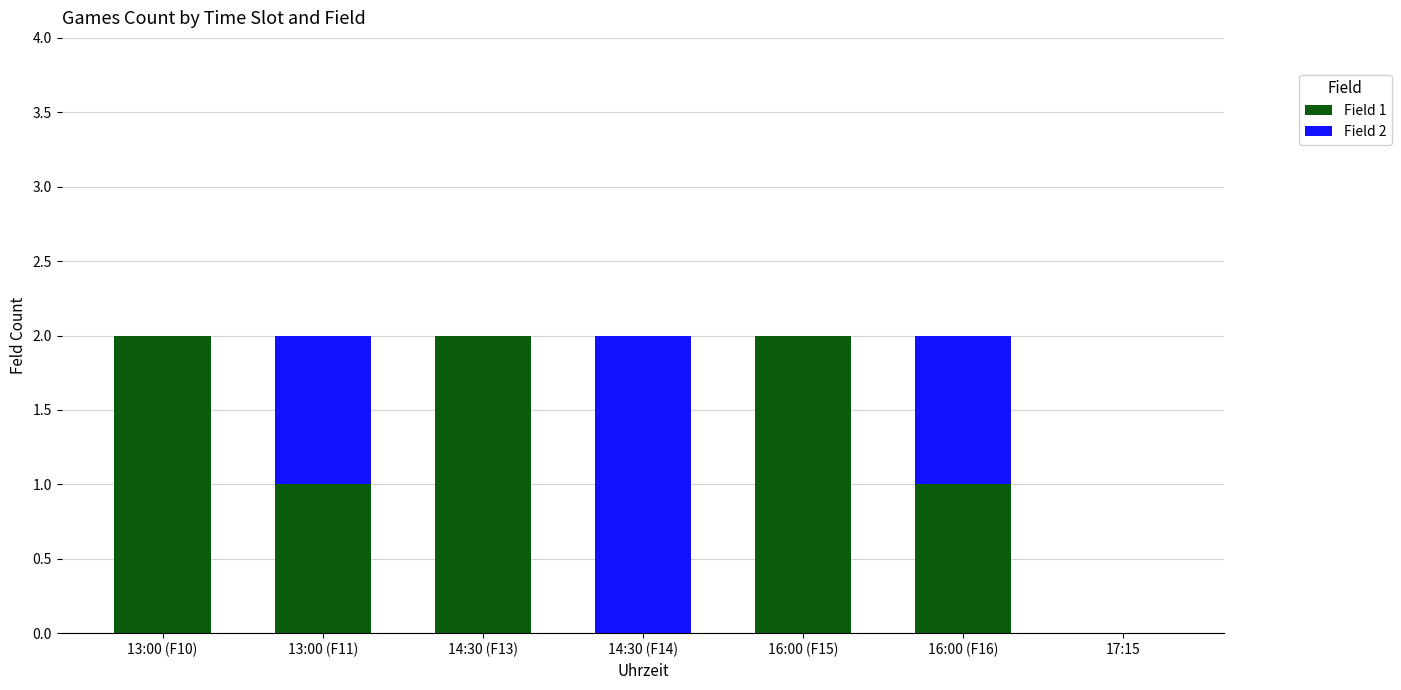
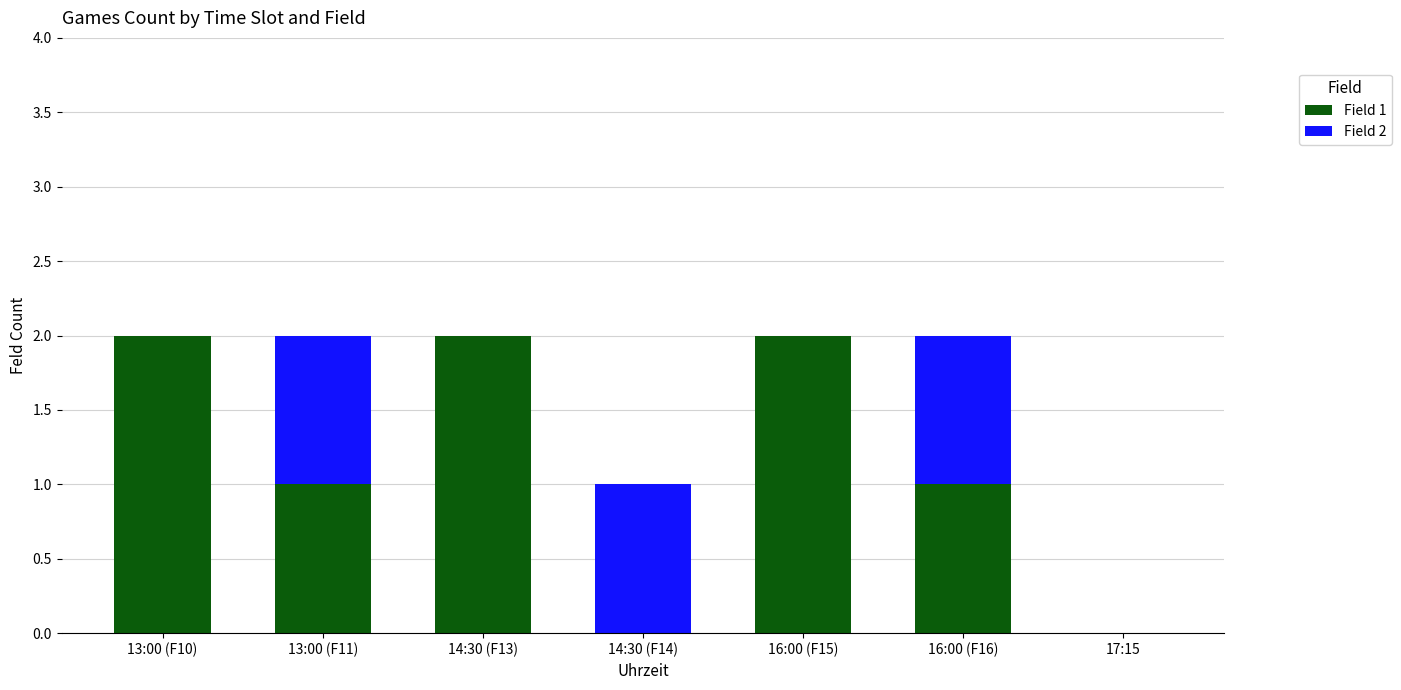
  {
    "Field 1": {
      "13:00 (F10)": 2,
      "13:00 (F11)": 1,
      "14:30 (F13)": 2,
      "14:30 (F14)": 0,
      "16:00 (F15)": 2,
      "16:00 (F16)": 1,
      "17:15": 0
    },
    "Field 2": {
-     "14:30 (F14)": 2
+     "14:30 (F14)": 1
    }
  }
